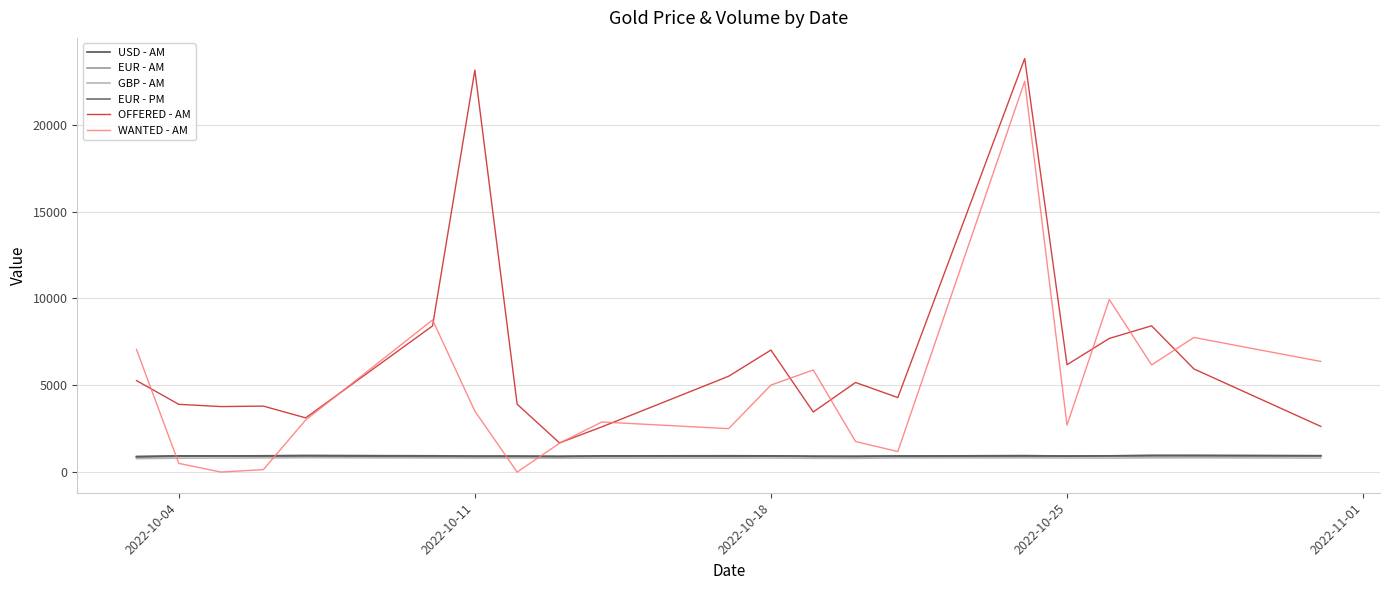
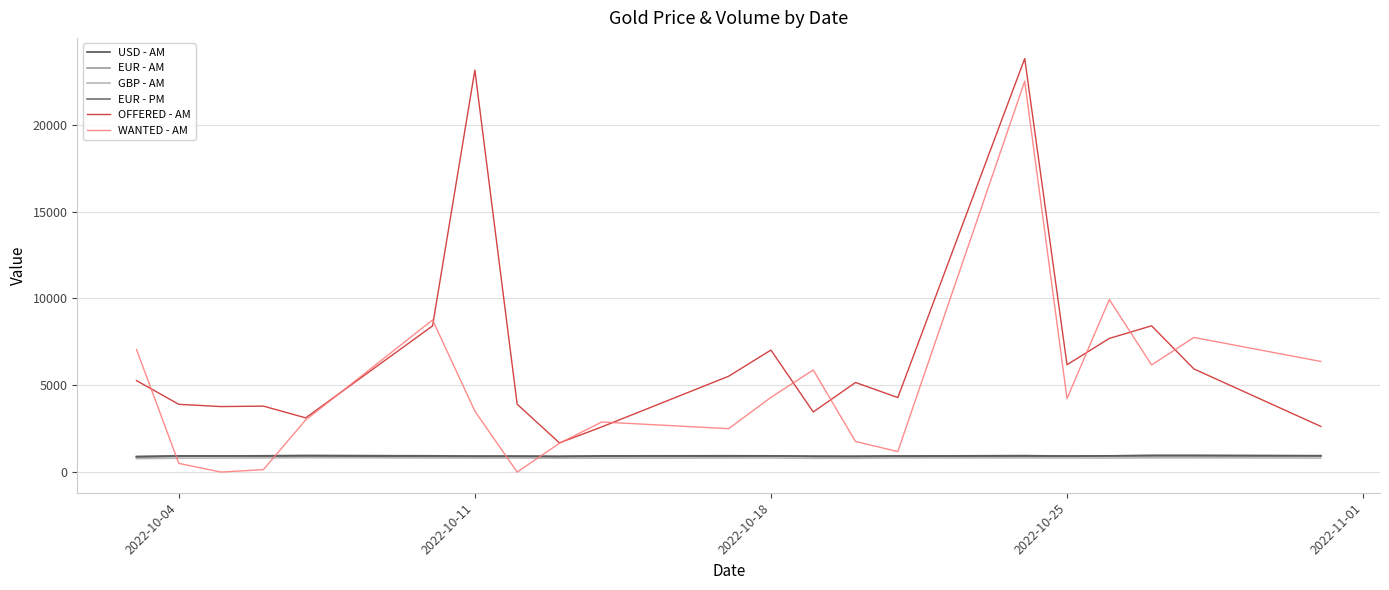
  {
    "OFFERED - AM": {
      "2022-10-04": 3900,
      "2022-10-11": 23100,
      "2022-10-18": 7000,
      "2022-10-25": 6200
    },
    "WANTED - AM": {
      "2022-10-04": 500,
      "2022-10-11": 3500,
-     "2022-10-18": 5000,
-     "2022-10-25": 2700
+     "2022-10-18": 4300,
+     "2022-10-25": 4200
    }
  }
